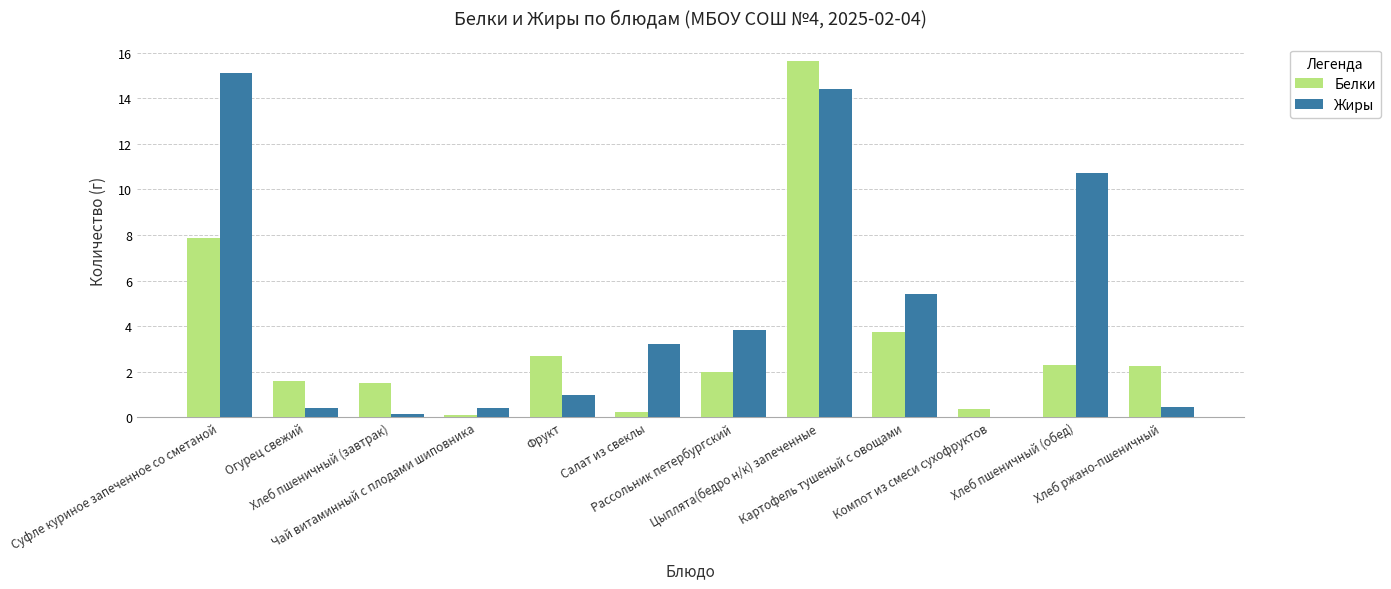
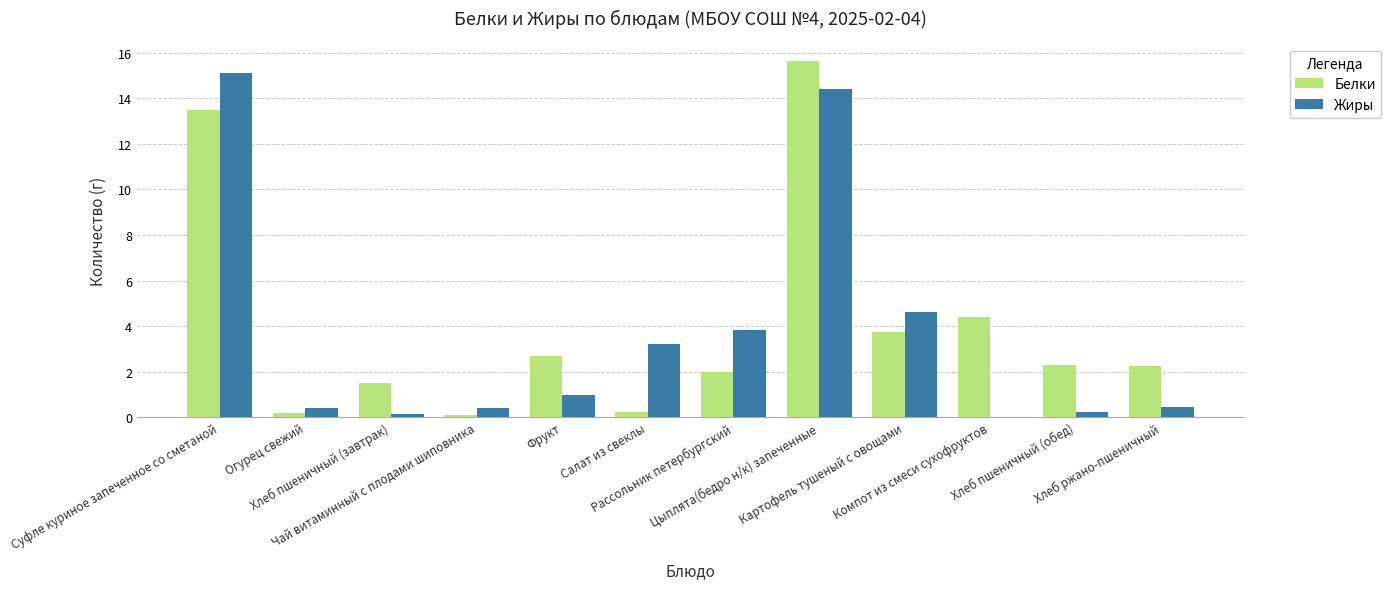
  {
    "Белки": {
-     "Суфле куриное запеченное со сметаной": 7.9,
-     "Огурец свежий": 1.6,
+     "Суфле куриное запеченное со сметаной": 13.5,
+     "Огурец свежий": 0.2,
      "Хлеб пшеничный (завтрак)": 1.5,
      "Чай витаминный с плодами шиповника": 0.1,
      "Фрукт": 2.7,
      "Салат из свеклы": 0.3,
      "Рассольник петербургский": 2.0,
      "Цыплята(бедро н/к) запеченные": 15.6,
      "Картофель тушеный с овощами": 3.8,
-     "Компот из смеси сухофруктов": 0.4,
+     "Компот из смеси сухофруктов": 4.4,
      "Хлеб пшеничный (обед)": 2.3,
      "Хлеб ржано-пшеничный": 2.2
    },
    "Жиры": {
      "Суфле куриное запеченное со сметаной": 15.1,
      "Огурец свежий": 0.4,
      "Хлеб пшеничный (завтрак)": 0.2,
      "Чай витаминный с плодами шиповника": 0.4,
      "Фрукт": 1.0,
      "Салат из свеклы": 3.2,
      "Рассольник петербургский": 3.8,
      "Цыплята(бедро н/к) запеченные": 14.4,
-     "Картофель тушеный с овощами": 5.4,
+     "Картофель тушеный с овощами": 4.6,
      "Компот из смеси сухофруктов": 0.0,
-     "Хлеб пшеничный (обед)": 10.7,
+     "Хлеб пшеничный (обед)": 0.2,
      "Хлеб ржано-пшеничный": 0.4
    }
  }
